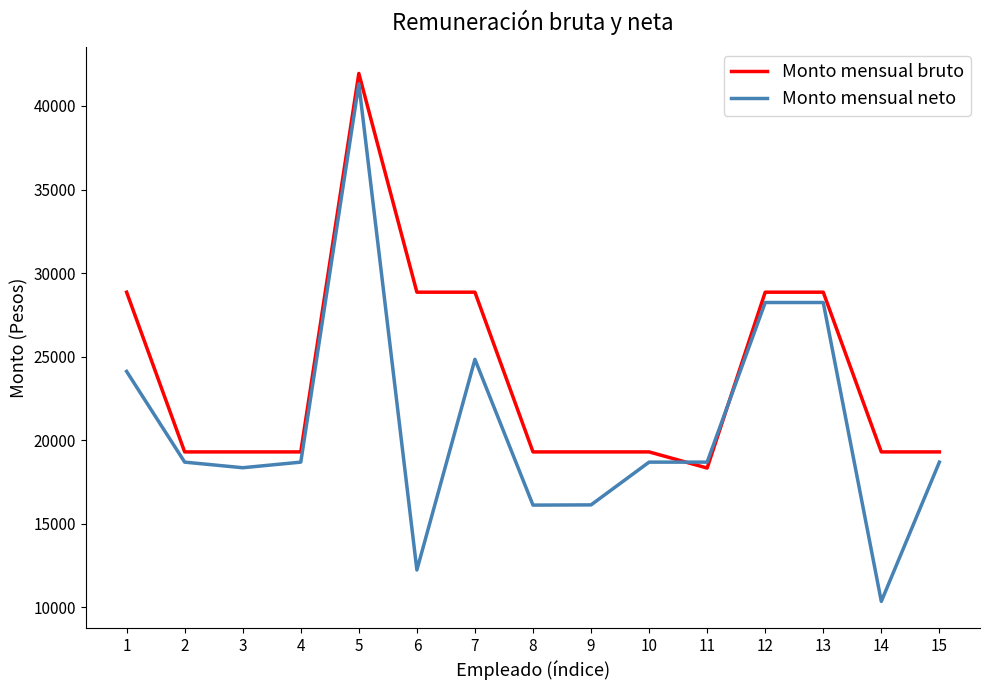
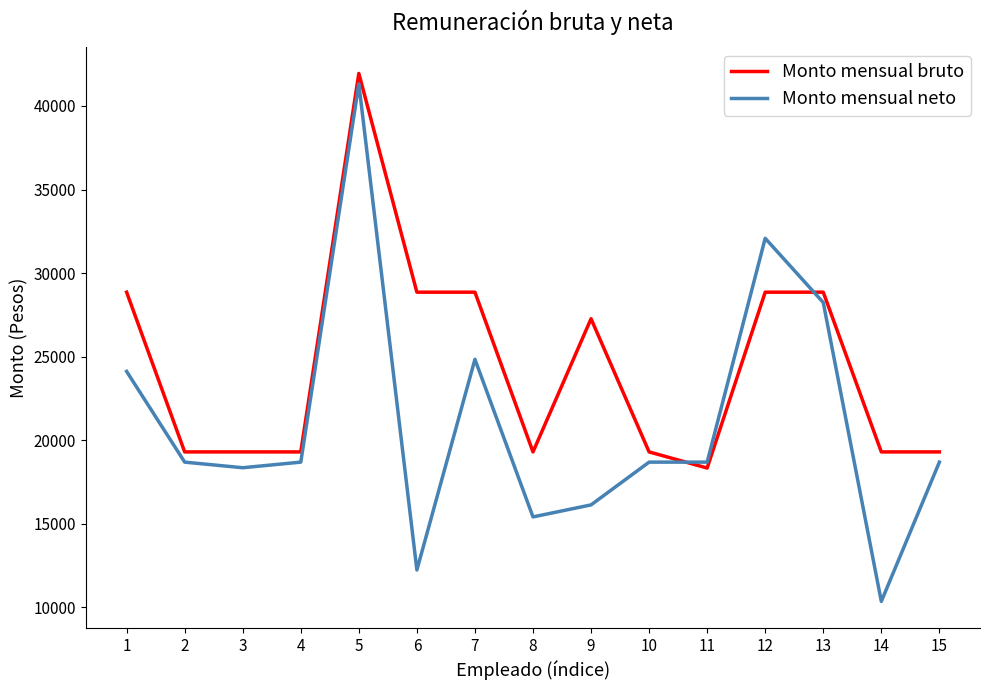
  {
    "Monto mensual bruto": {
      "1": 28900,
      "2": 19300,
      "3": 19300,
      "4": 19300,
      "5": 41900,
      "6": 28900,
      "7": 28900,
      "8": 19300,
-     "9": 19300,
+     "9": 27300,
      "10": 19300,
      "11": 18300,
      "12": 28900,
      "13": 28900,
      "14": 19300,
      "15": 19300
    },
    "Monto mensual neto": {
      "1": 24100,
      "2": 18700,
      "3": 18400,
      "4": 18700,
      "5": 41300,
      "6": 12200,
      "7": 24800,
-     "8": 16100,
+     "8": 15400,
      "9": 16100,
      "10": 18700,
      "11": 18700,
-     "12": 28200,
+     "12": 32100,
      "13": 28200,
      "14": 10400,
      "15": 18700
    }
  }
